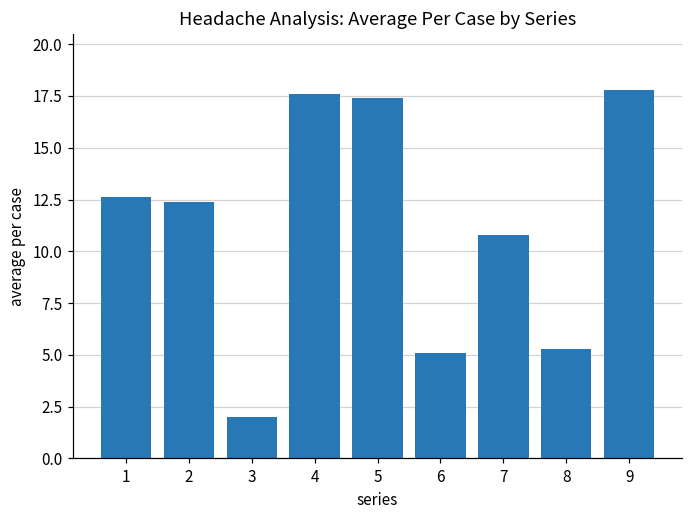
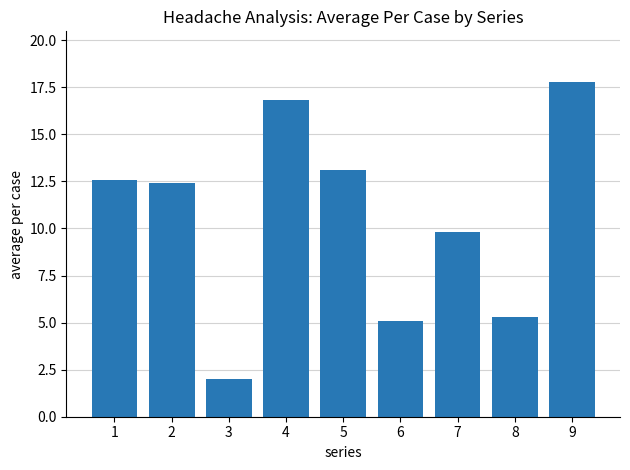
  {
    "1": 12.6,
    "2": 12.4,
    "3": 2.0,
-   "4": 17.6,
-   "5": 17.4,
+   "4": 16.8,
+   "5": 13.1,
    "6": 5.1,
-   "7": 10.8,
+   "7": 9.8,
    "8": 5.3,
    "9": 17.8
  }
